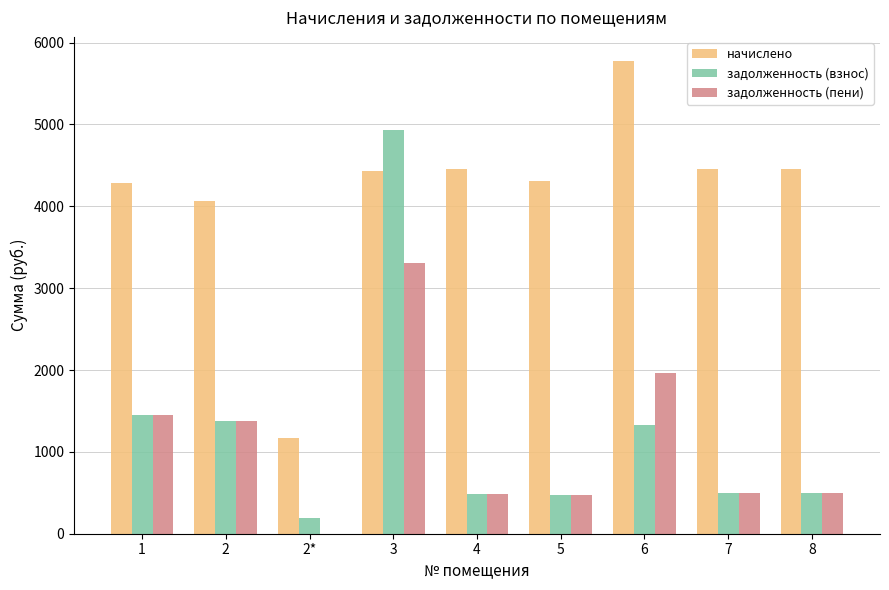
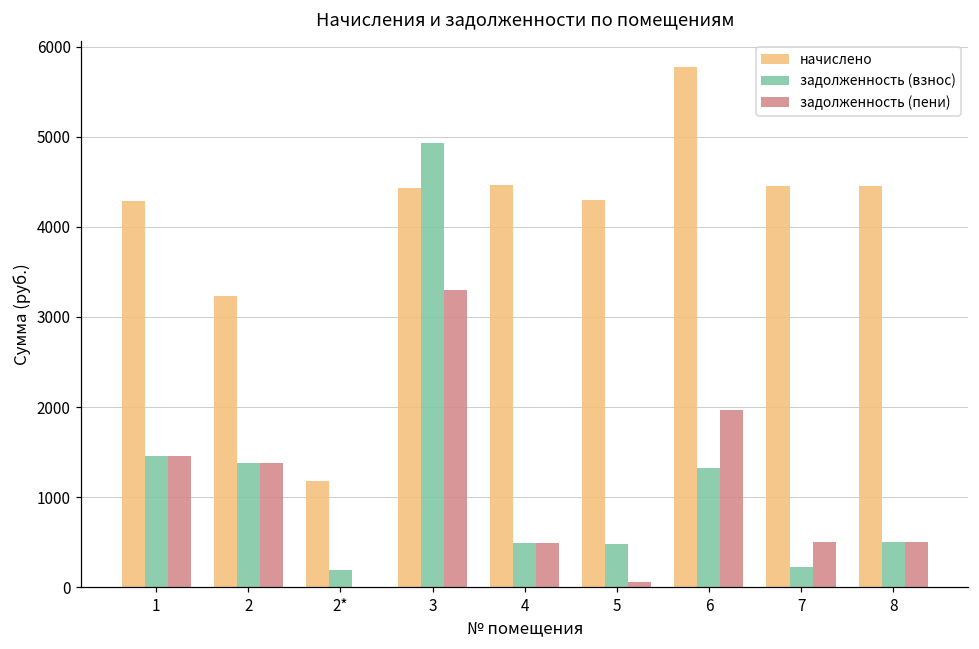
  {
    "начислено": {
      "1": 4300,
-     "2": 4100,
+     "2": 3200,
      "2*": 1200,
      "3": 4400,
      "4": 4500,
      "5": 4300,
      "6": 5800,
      "7": 4500,
      "8": 4500
    },
    "задолженность (взнос)": {
      "1": 1500,
      "2": 1400,
      "2*": 200,
      "3": 4900,
      "4": 500,
      "5": 500,
      "6": 1300,
-     "7": 500,
+     "7": 200,
      "8": 500
    },
    "задолженность (пени)": {
      "1": 1500,
      "2": 1400,
      "2*": 0,
      "3": 3300,
      "4": 500,
-     "5": 500,
+     "5": 100,
      "6": 2000,
      "7": 500,
      "8": 500
    }
  }
